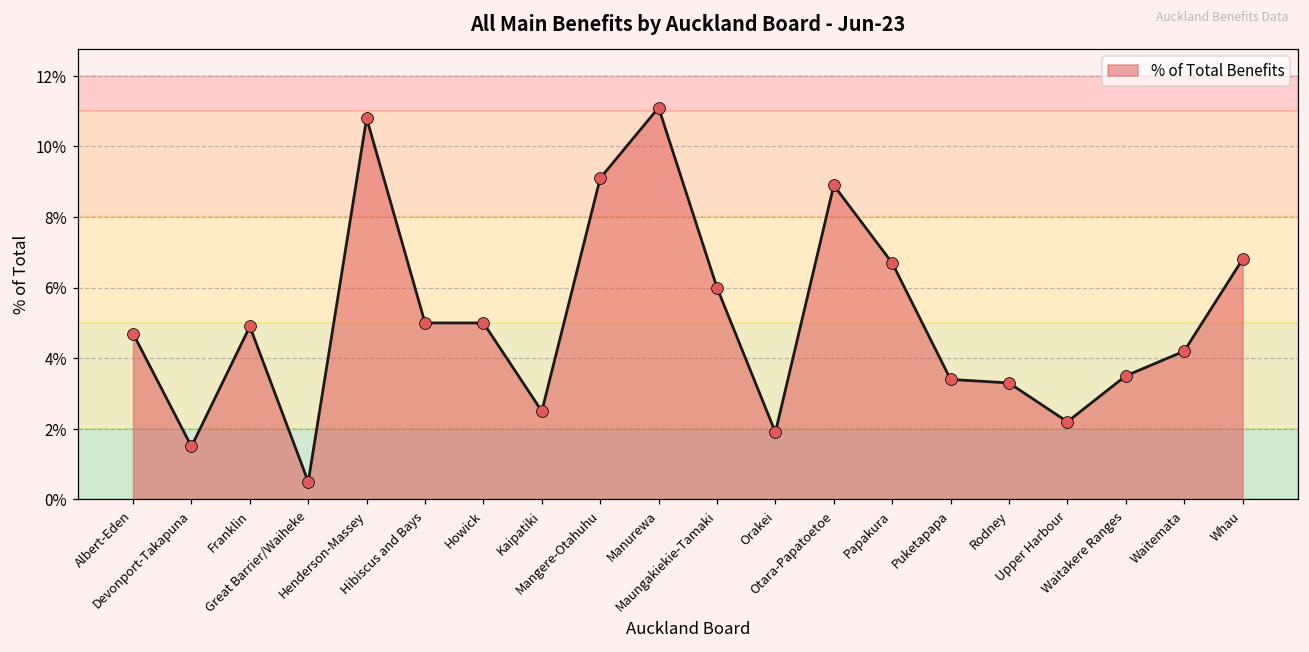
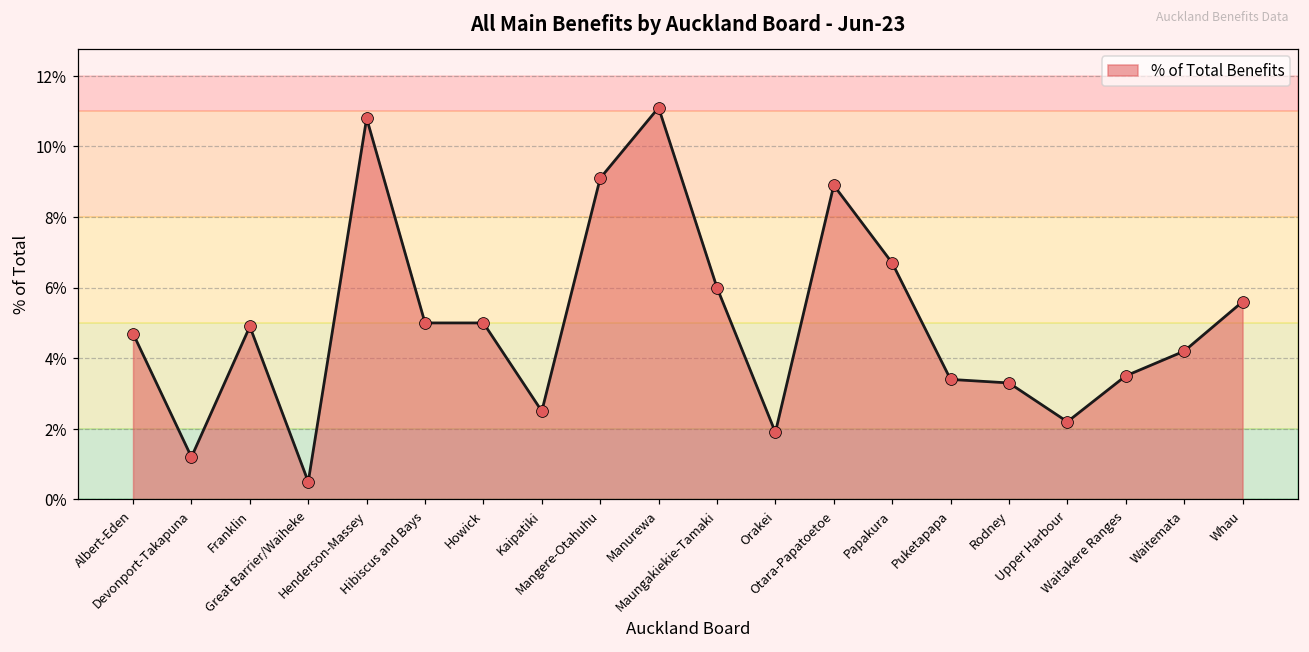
  {
    "Albert-Eden": "4.7%",
-   "Devonport-Takapuna": "1.5%",
+   "Devonport-Takapuna": "1.2%",
    "Franklin": "4.9%",
    "Great Barrier/Waiheke": "0.5%",
    "Henderson-Massey": "10.8%",
    "Hibiscus and Bays": "5.0%",
    "Howick": "5.0%",
    "Kaipatiki": "2.5%",
    "Mangere-Otahuhu": "9.1%",
    "Manurewa": "11.1%",
    "Maungakiekie-Tamaki": "6.0%",
    "Orakei": "1.9%",
    "Otara-Papatoetoe": "8.9%",
    "Papakura": "6.7%",
    "Puketapapa": "3.4%",
    "Rodney": "3.3%",
    "Upper Harbour": "2.2%",
    "Waitakere Ranges": "3.5%",
    "Waitemata": "4.2%",
-   "Whau": "6.8%"
+   "Whau": "5.6%"
  }
